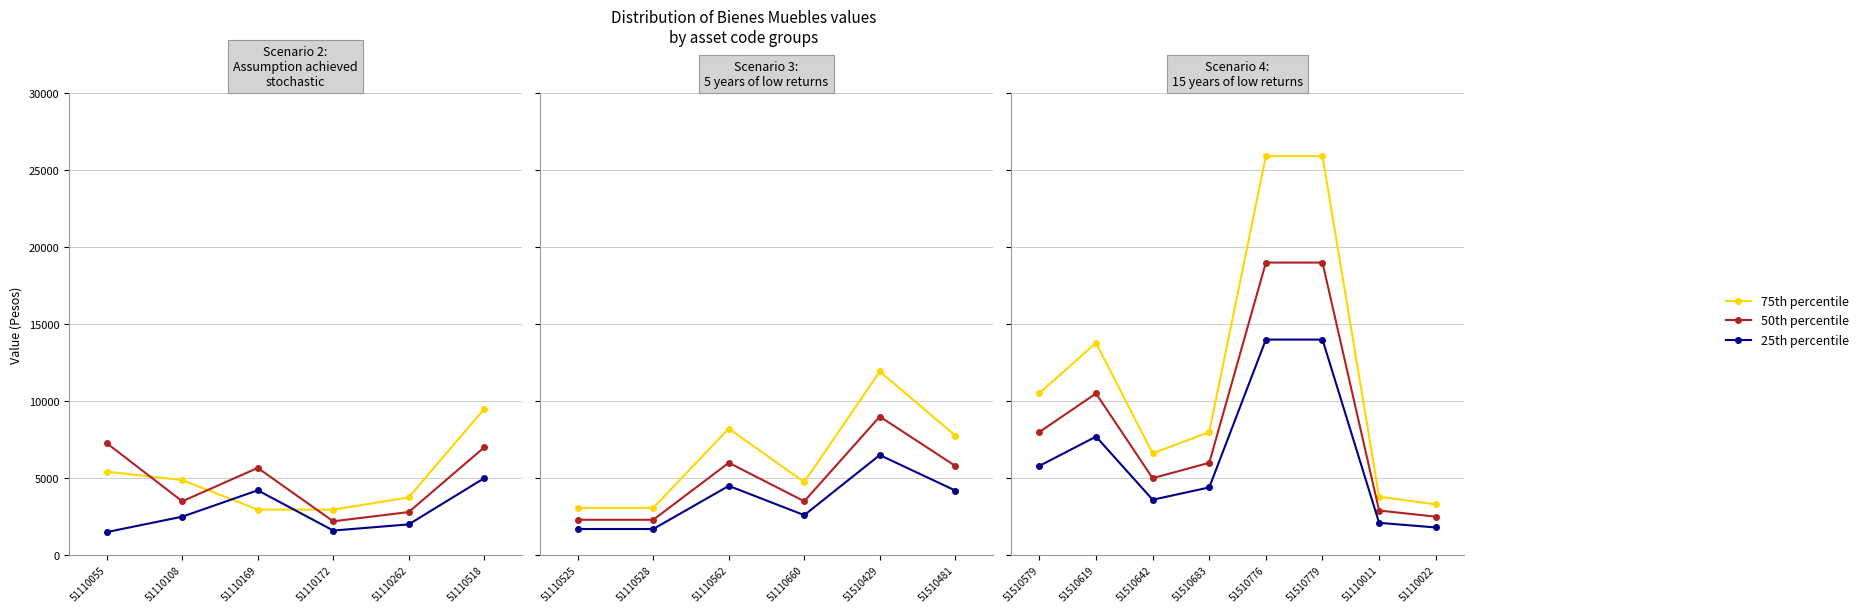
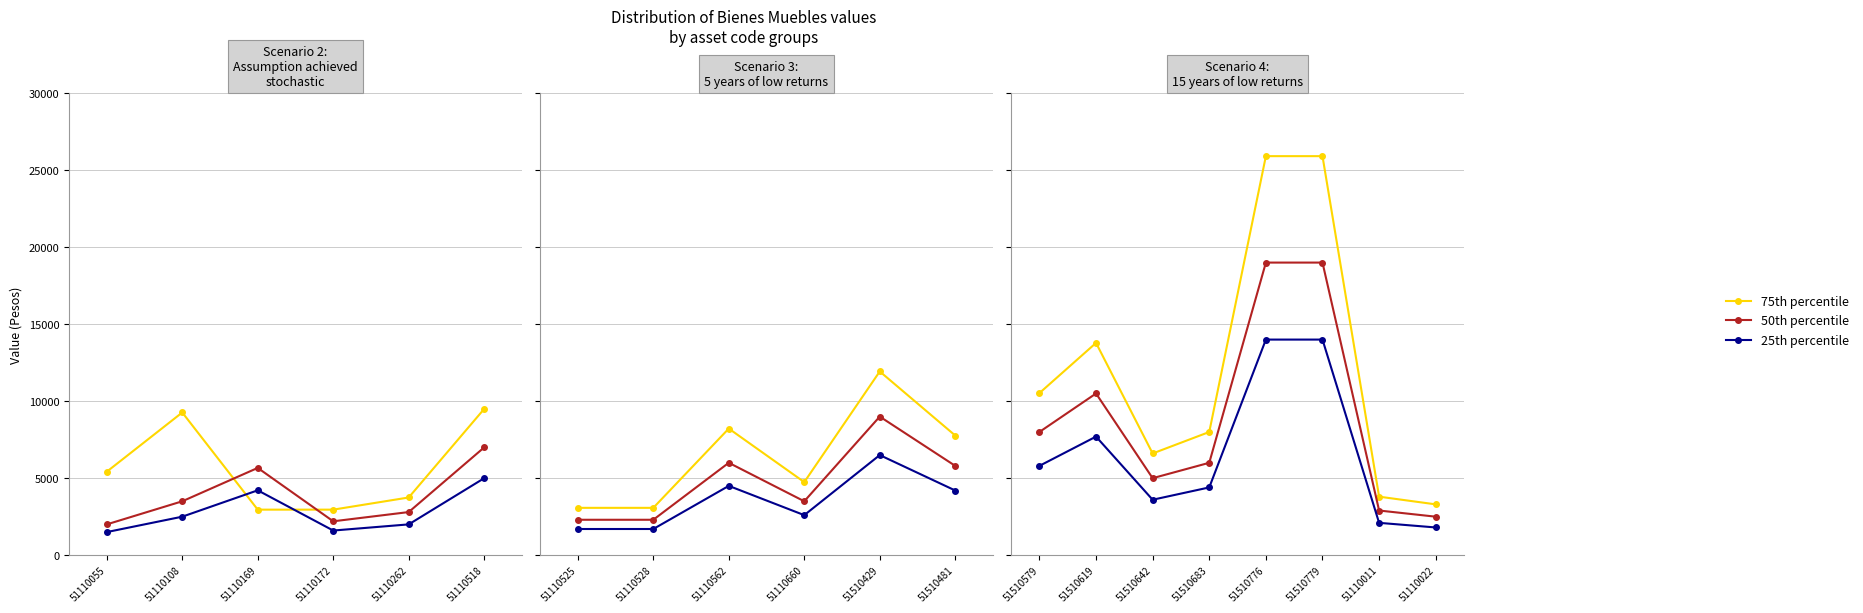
  {
    "Scenario 2: Assumption achieved stochastic": {
      "75th percentile": {
        "51110055": 5400,
-       "51110108": 4900,
+       "51110108": 9300,
        "51110169": 3000,
        "51110172": 3000,
        "51110262": 3700,
        "51110518": 9500
      },
      "50th percentile": {
-       "51110055": 7300,
+       "51110055": 2000,
        "51110108": 3500,
        "51110169": 5700,
        "51110172": 2200,
        "51110262": 2800,
        "51110518": 7000
      },
      "25th percentile": {
        "51110055": 1500,
        "51110108": 2500,
        "51110169": 4200,
        "51110172": 1600,
        "51110262": 2000,
        "51110518": 5000
      }
    }
  }
